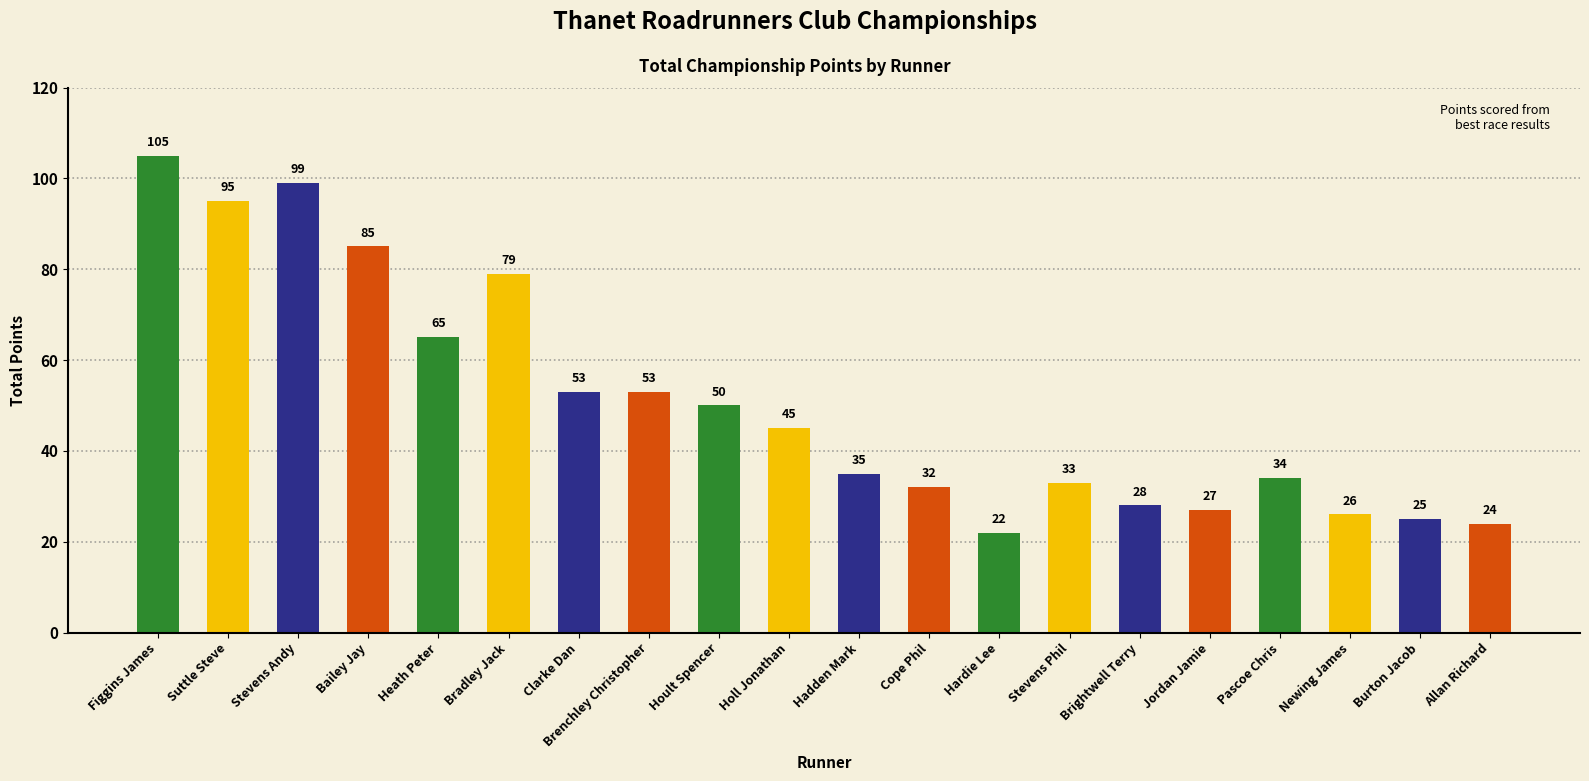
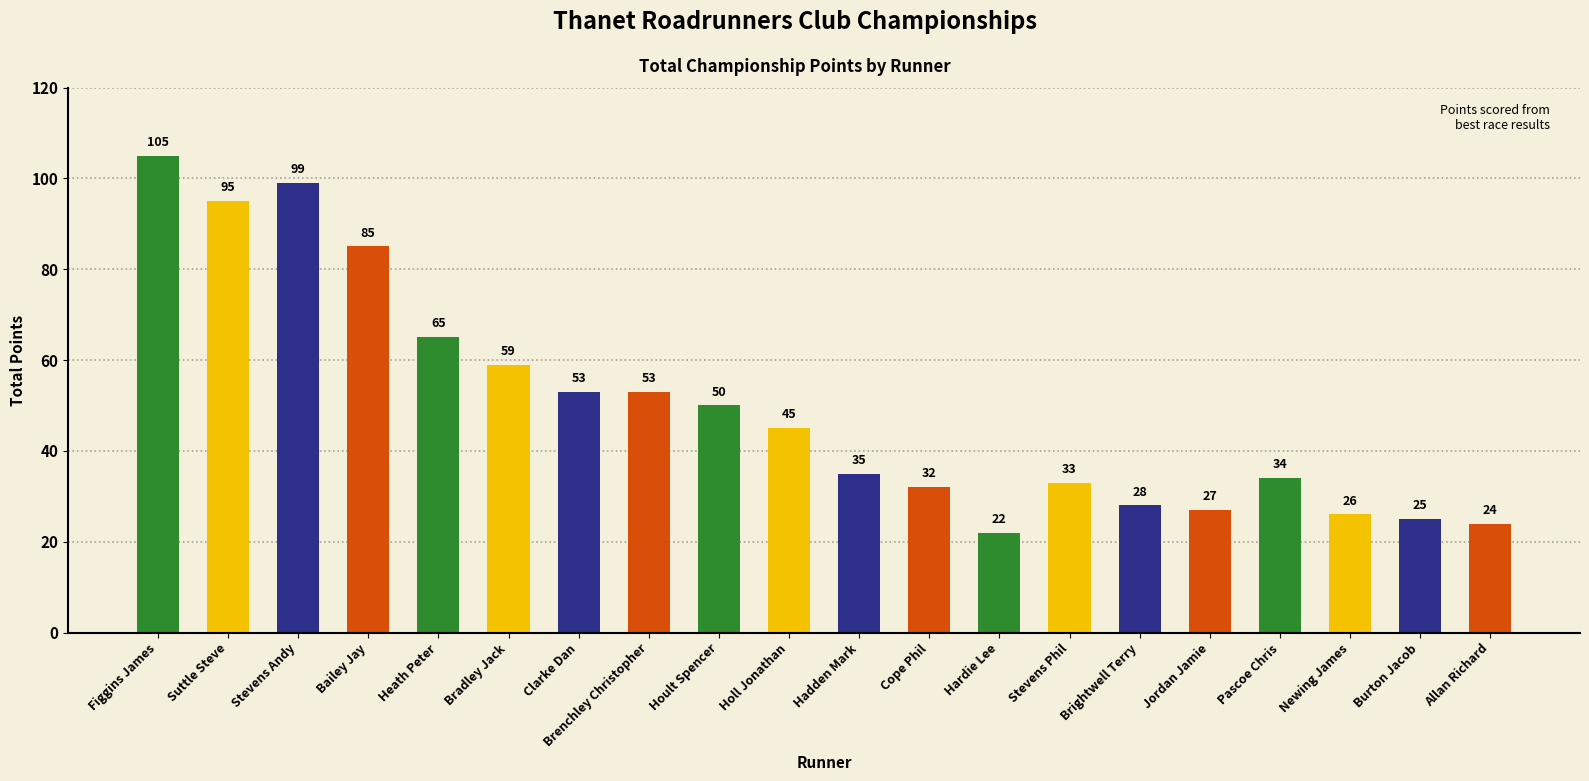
  {
    "Figgins James": 105,
    "Suttle Steve": 95,
    "Stevens Andy": 99,
    "Bailey Jay": 85,
    "Heath Peter": 65,
-   "Bradley Jack": 79,
+   "Bradley Jack": 59,
    "Clarke Dan": 53,
    "Brenchley Christopher": 53,
    "Hoult Spencer": 50,
    "Holl Jonathan": 45,
    "Hadden Mark": 35,
    "Cope Phil": 32,
    "Hardie Lee": 22,
    "Stevens Phil": 33,
    "Brightwell Terry": 28,
    "Jordan Jamie": 27,
    "Pascoe Chris": 34,
    "Newing James": 26,
    "Burton Jacob": 25,
    "Allan Richard": 24
  }
